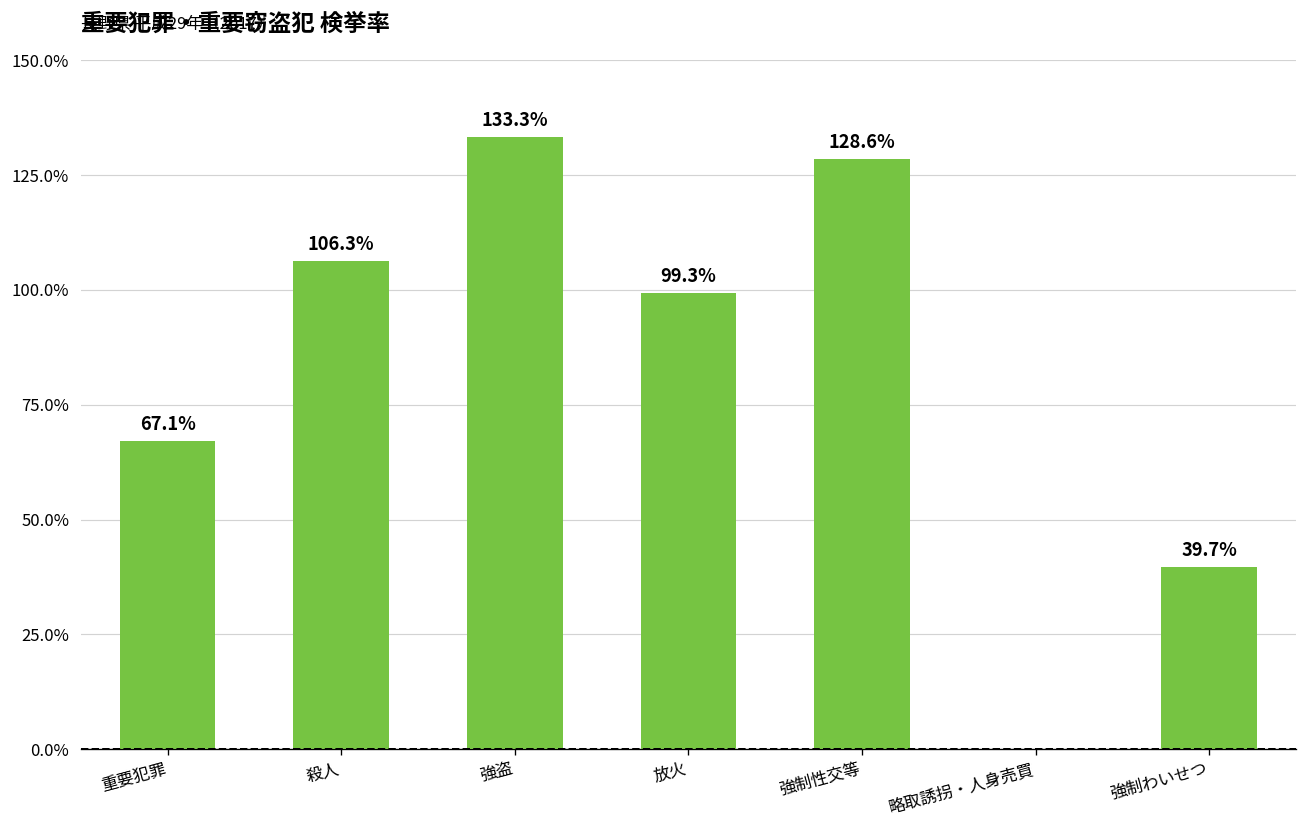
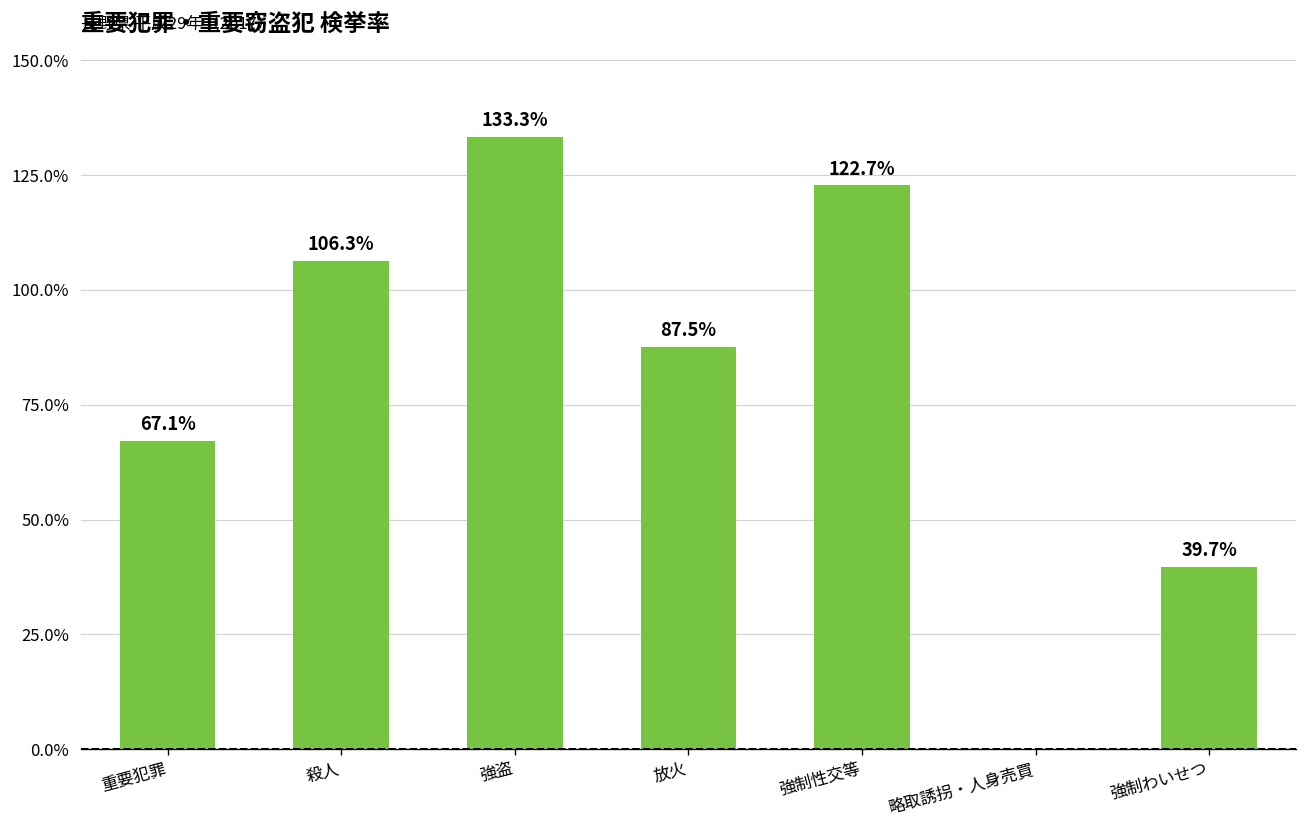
  {
    "重要犯罪": "67.1%",
    "殺人": "106.3%",
    "強盗": "133.3%",
-   "放火": "99.3%",
-   "強制性交等": "128.6%",
+   "放火": "87.5%",
+   "強制性交等": "122.7%",
    "強制わいせつ": "39.7%"
  }
